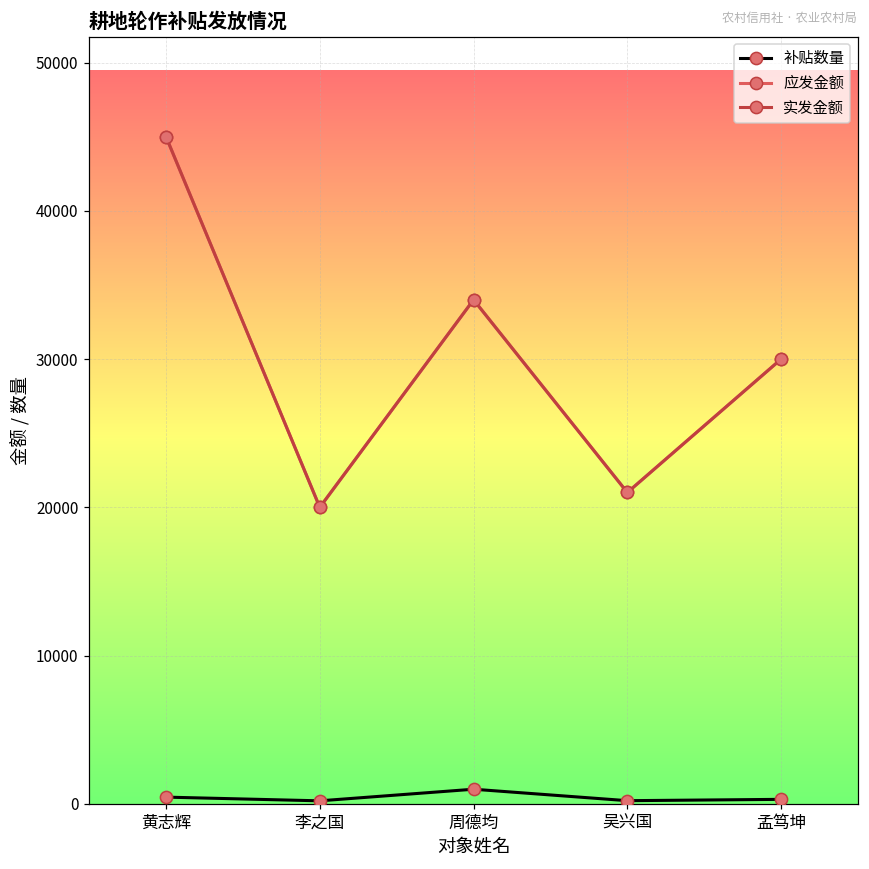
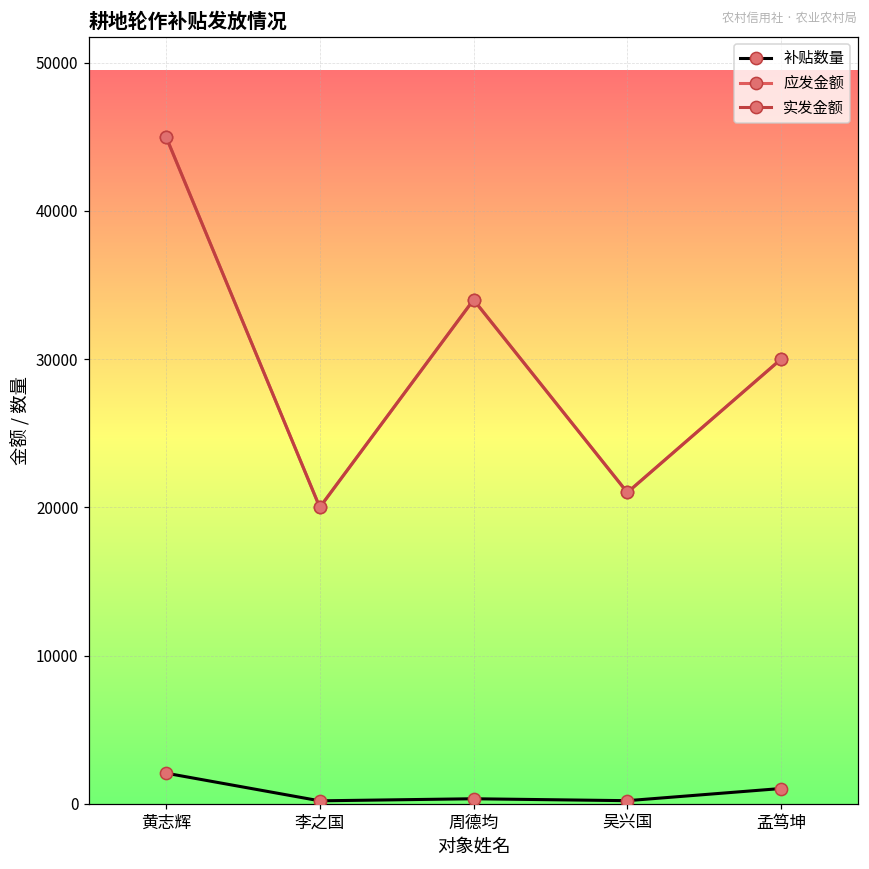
  {
    "补贴数量": {
-     "黄志辉": 500,
+     "黄志辉": 2100,
      "李之国": 200,
-     "周德均": 1000,
+     "周德均": 300,
      "吴兴国": 200,
-     "孟笃坤": 300
+     "孟笃坤": 1000
    },
    "实发金额": {
      "黄志辉": 45000,
      "李之国": 20000,
      "周德均": 34000,
      "吴兴国": 21000,
      "孟笃坤": 30000
    }
  }
